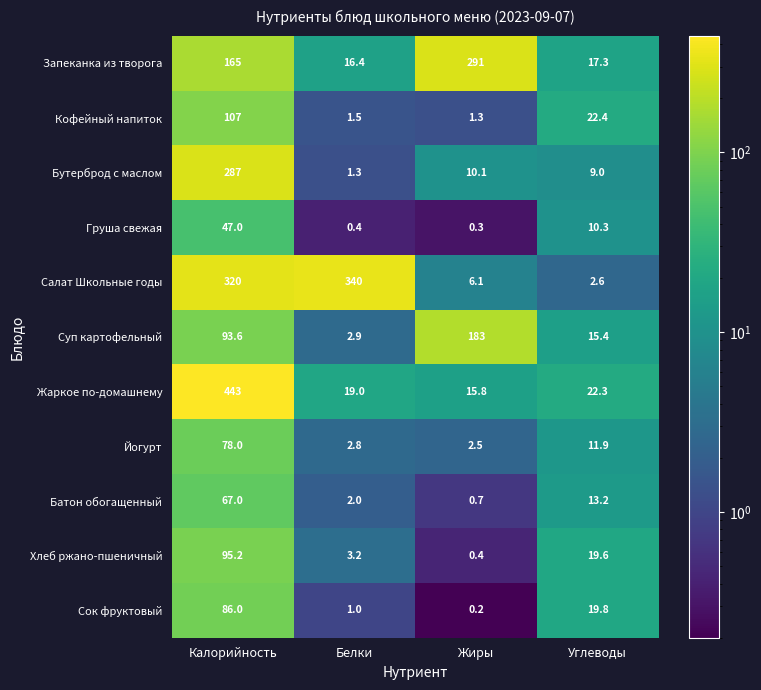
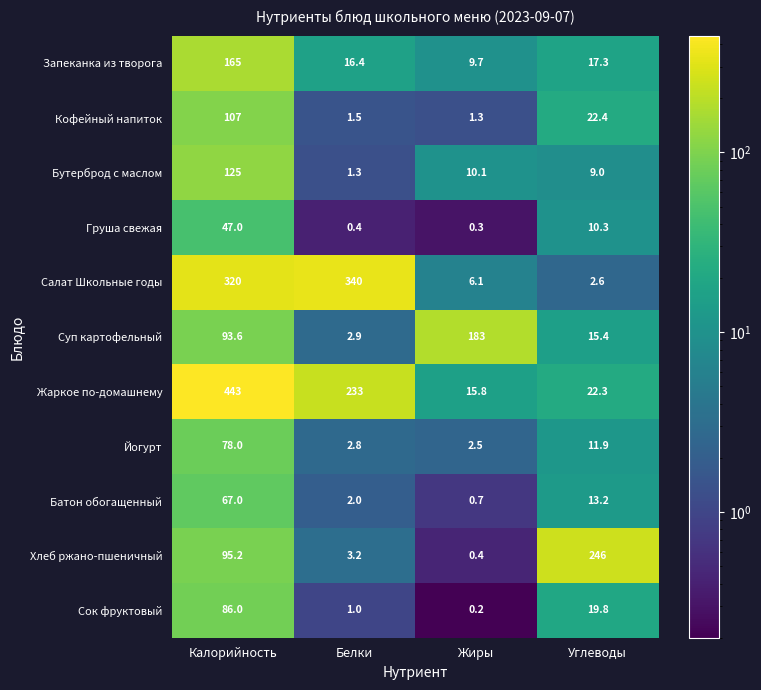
  {
    "Запеканка из творога": {
      "Калорийность": 165,
      "Белки": 16.4,
-     "Жиры": 291,
+     "Жиры": 9.7,
      "Углеводы": 17.3
    },
    "Кофейный напиток": {
      "Калорийность": 107,
      "Белки": 1.5,
      "Жиры": 1.3,
      "Углеводы": 22.4
    },
    "Бутерброд с маслом": {
-     "Калорийность": 287,
+     "Калорийность": 125,
      "Белки": 1.3,
      "Жиры": 10.1,
      "Углеводы": 9.0
    },
    "Груша свежая": {
      "Калорийность": 47.0,
      "Белки": 0.4,
      "Жиры": 0.3,
      "Углеводы": 10.3
    },
    "Салат Школьные годы": {
      "Калорийность": 320,
      "Белки": 340,
      "Жиры": 6.1,
      "Углеводы": 2.6
    },
    "Суп картофельный": {
      "Калорийность": 93.6,
      "Белки": 2.9,
      "Жиры": 183,
      "Углеводы": 15.4
    },
    "Жаркое по-домашнему": {
      "Калорийность": 443,
-     "Белки": 19.0,
+     "Белки": 233,
      "Жиры": 15.8,
      "Углеводы": 22.3
    },
    "Йогурт": {
      "Калорийность": 78.0,
      "Белки": 2.8,
      "Жиры": 2.5,
      "Углеводы": 11.9
    },
    "Батон обогащенный": {
      "Калорийность": 67.0,
      "Белки": 2.0,
      "Жиры": 0.7,
      "Углеводы": 13.2
    },
    "Хлеб ржано-пшеничный": {
      "Калорийность": 95.2,
      "Белки": 3.2,
      "Жиры": 0.4,
-     "Углеводы": 19.6
+     "Углеводы": 246
    },
    "Сок фруктовый": {
      "Калорийность": 86.0,
      "Белки": 1.0,
      "Жиры": 0.2,
      "Углеводы": 19.8
    }
  }
